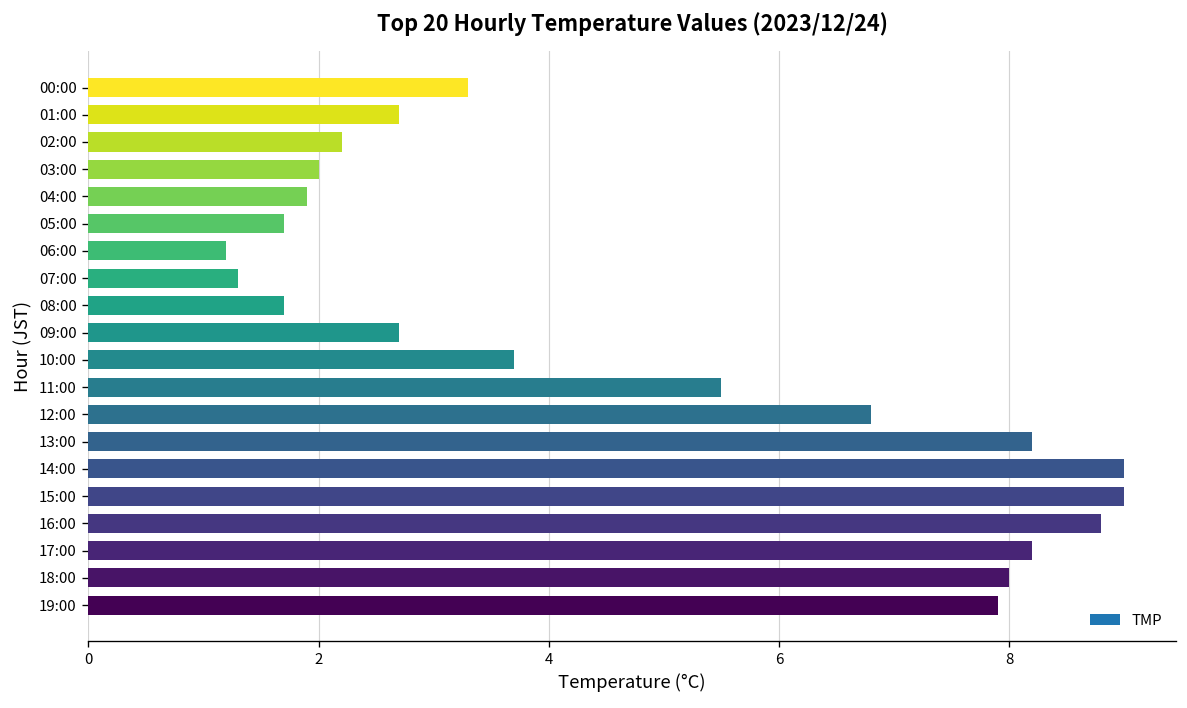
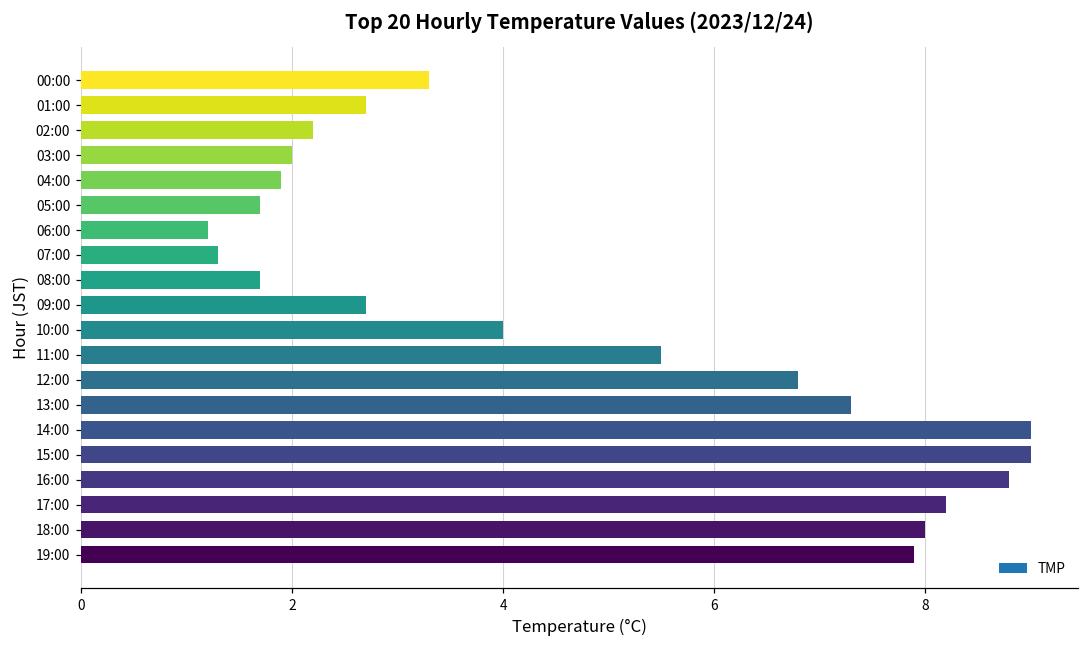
  {
    "00:00": 3.3,
    "01:00": 2.7,
    "02:00": 2.2,
    "03:00": 2.0,
    "04:00": 1.9,
    "05:00": 1.7,
    "06:00": 1.2,
    "07:00": 1.3,
    "08:00": 1.7,
    "09:00": 2.7,
-   "10:00": 3.7,
+   "10:00": 4.0,
    "11:00": 5.5,
    "12:00": 6.8,
-   "13:00": 8.2,
+   "13:00": 7.3,
    "14:00": 9.0,
    "15:00": 9.0,
    "16:00": 8.8,
    "17:00": 8.2,
    "18:00": 8.0,
    "19:00": 7.9
  }
